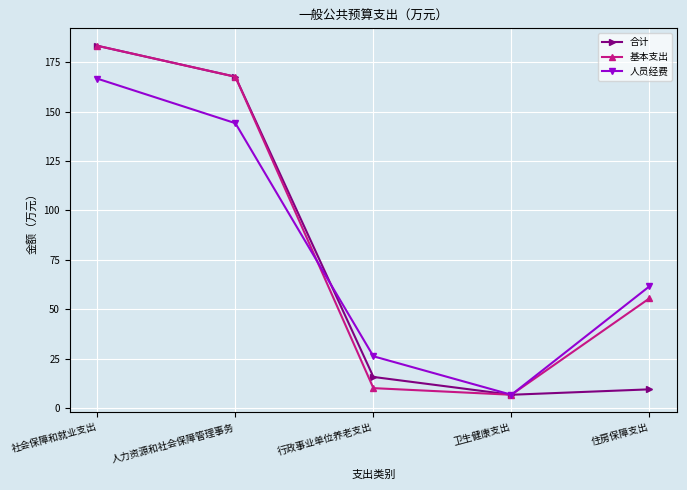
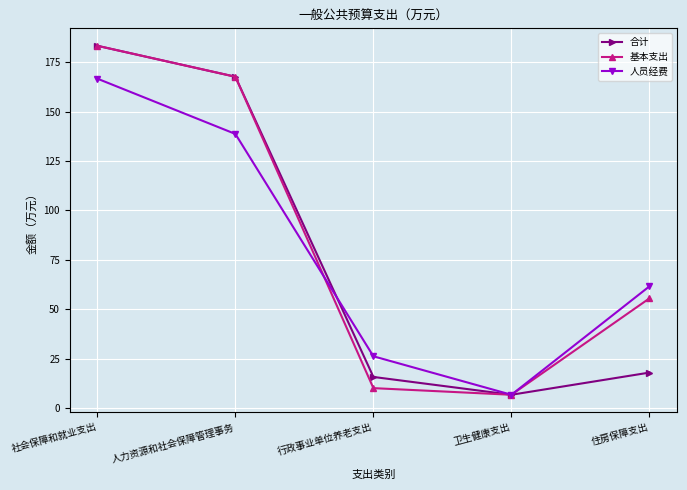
  {
    "合计": {
      "行政事业单位养老支出": 16,
-     "住房保障支出": 9
+     "住房保障支出": 18
    },
    "基本支出": {
      "行政事业单位养老支出": 10,
      "住房保障支出": 55
    },
    "人员经费": {
      "社会保障和就业支出": 167,
-     "人力资源和社会保障管理事务": 144,
+     "人力资源和社会保障管理事务": 139,
      "行政事业单位养老支出": 26,
      "住房保障支出": 62
    }
  }
